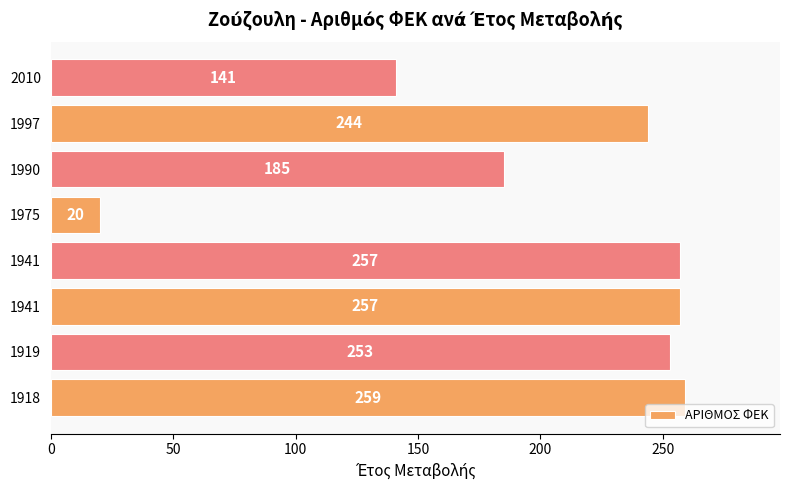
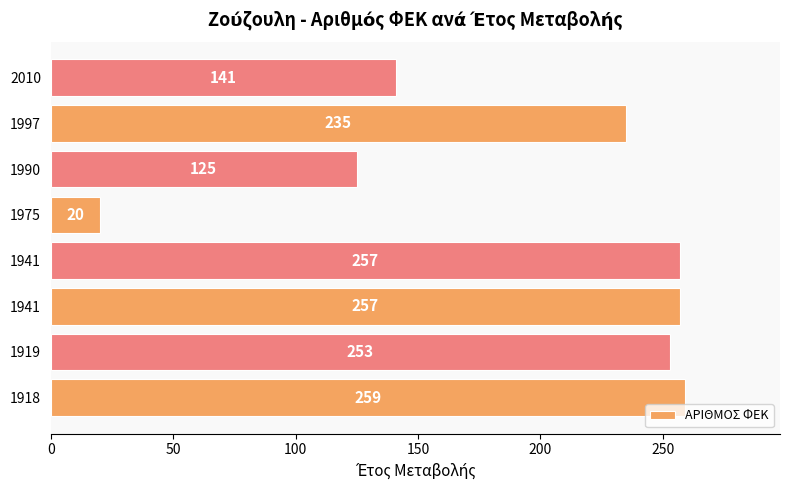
  {
    "2010": 141,
-   "1997": 244,
-   "1990": 185,
+   "1997": 235,
+   "1990": 125,
    "1975": 20,
    "1919": 253,
    "1918": 259
  }
